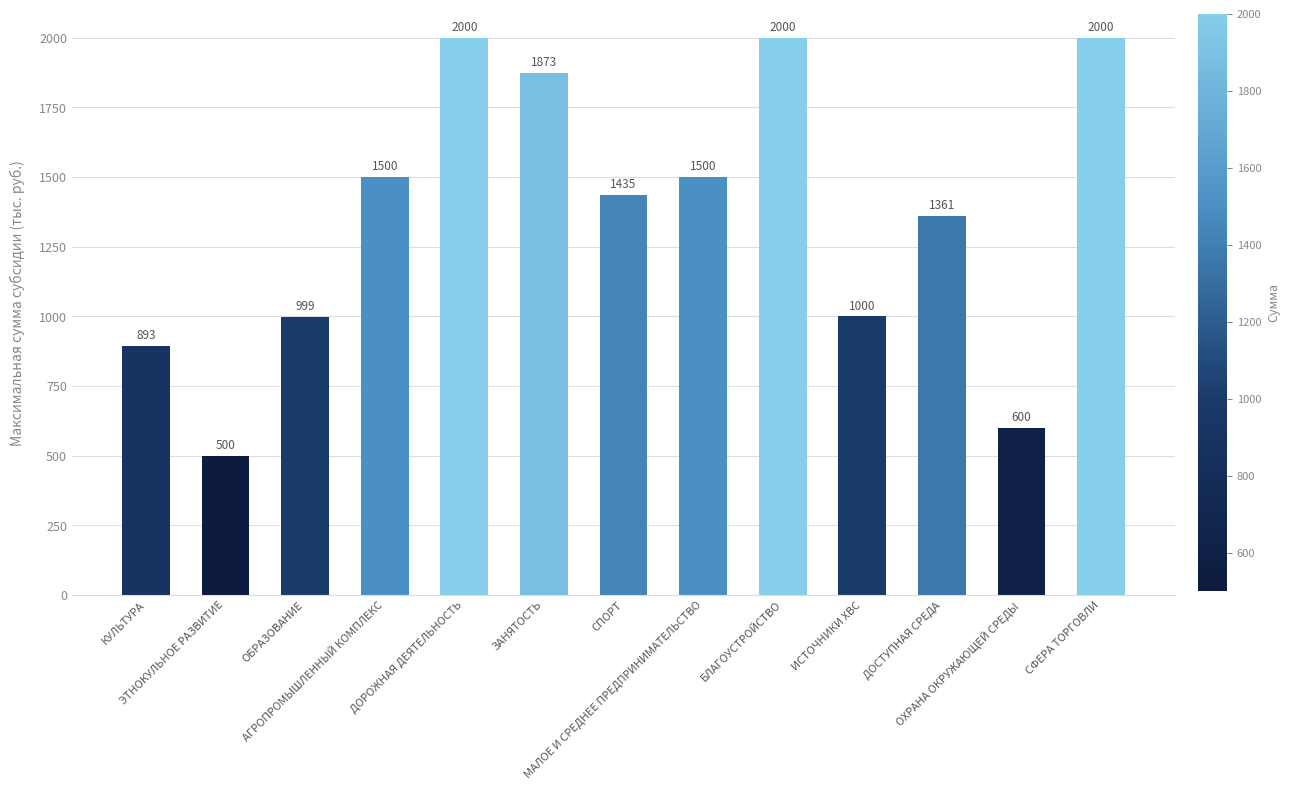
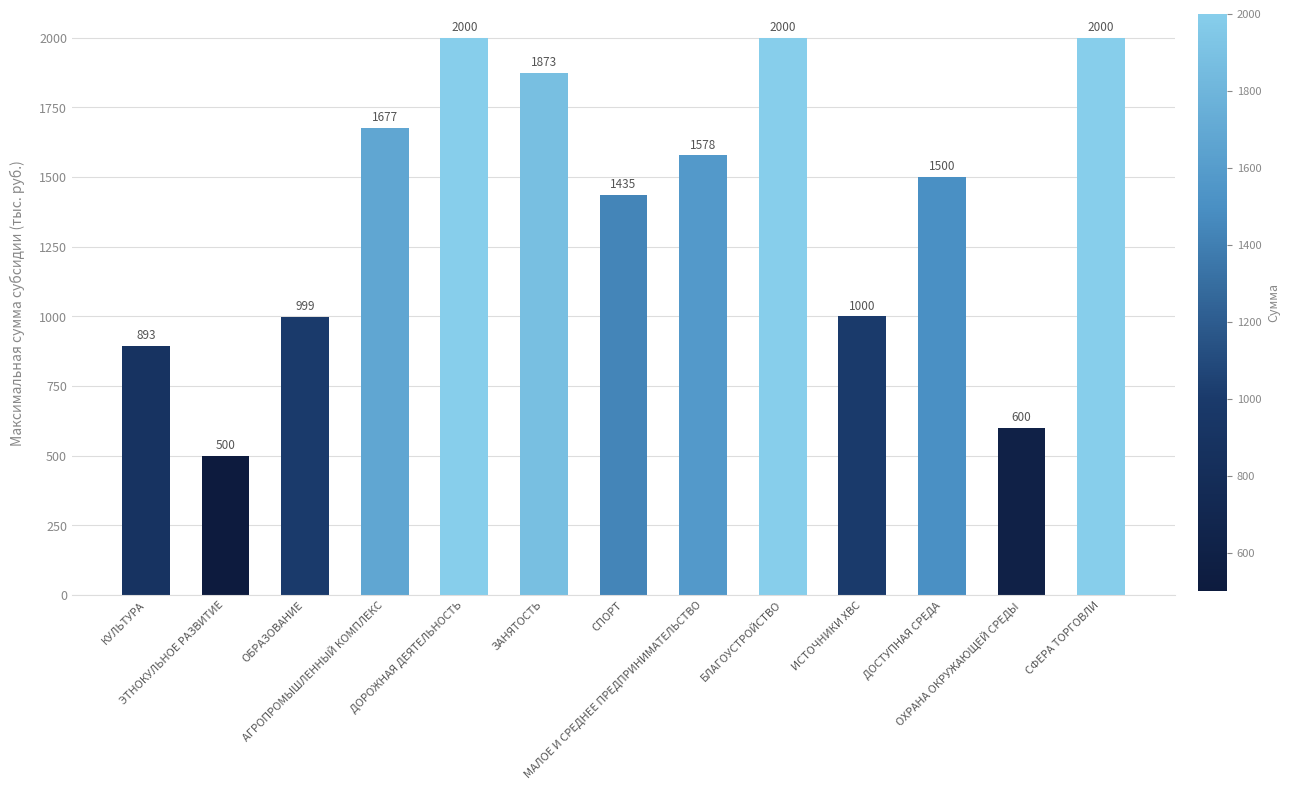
  {
    "КУЛЬТУРА": 893,
    "ЭТНОКУЛЬНОЕ РАЗВИТИЕ": 500,
    "ОБРАЗОВАНИЕ": 999,
-   "АГРОПРОМЫШЛЕННЫЙ КОМПЛЕКС": 1500,
+   "АГРОПРОМЫШЛЕННЫЙ КОМПЛЕКС": 1677,
    "ДОРОЖНАЯ ДЕЯТЕЛЬНОСТЬ": 2000,
    "ЗАНЯТОСТЬ": 1873,
    "СПОРТ": 1435,
-   "МАЛОЕ И СРЕДНЕЕ ПРЕДПРИНИМАТЕЛЬСТВО": 1500,
+   "МАЛОЕ И СРЕДНЕЕ ПРЕДПРИНИМАТЕЛЬСТВО": 1578,
    "БЛАГОУСТРОЙСТВО": 2000,
    "ИСТОЧНИКИ ХВС": 1000,
-   "ДОСТУПНАЯ СРЕДА": 1361,
+   "ДОСТУПНАЯ СРЕДА": 1500,
    "ОХРАНА ОКРУЖАЮЩЕЙ СРЕДЫ": 600,
    "СФЕРА ТОРГОВЛИ": 2000
  }
